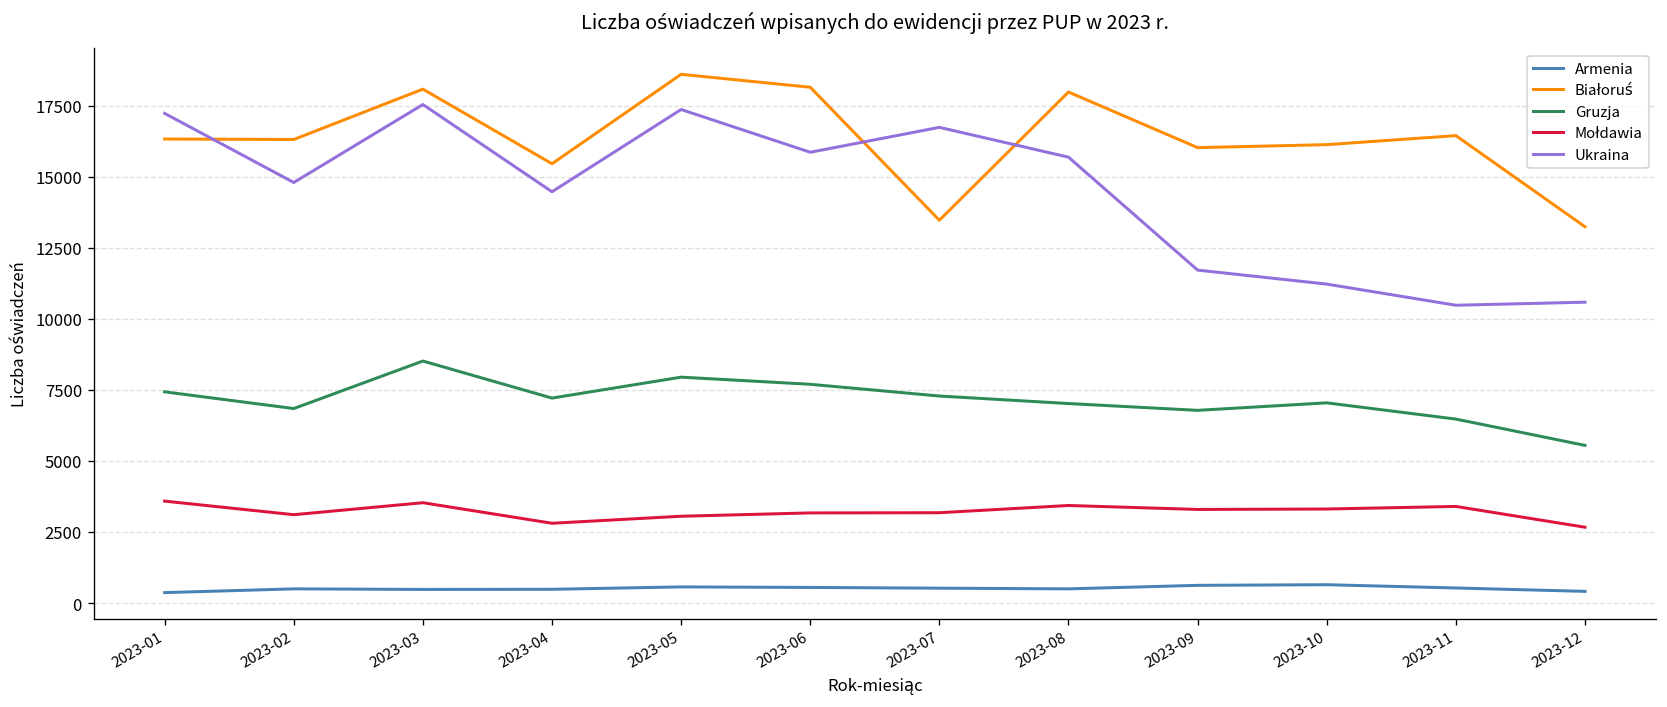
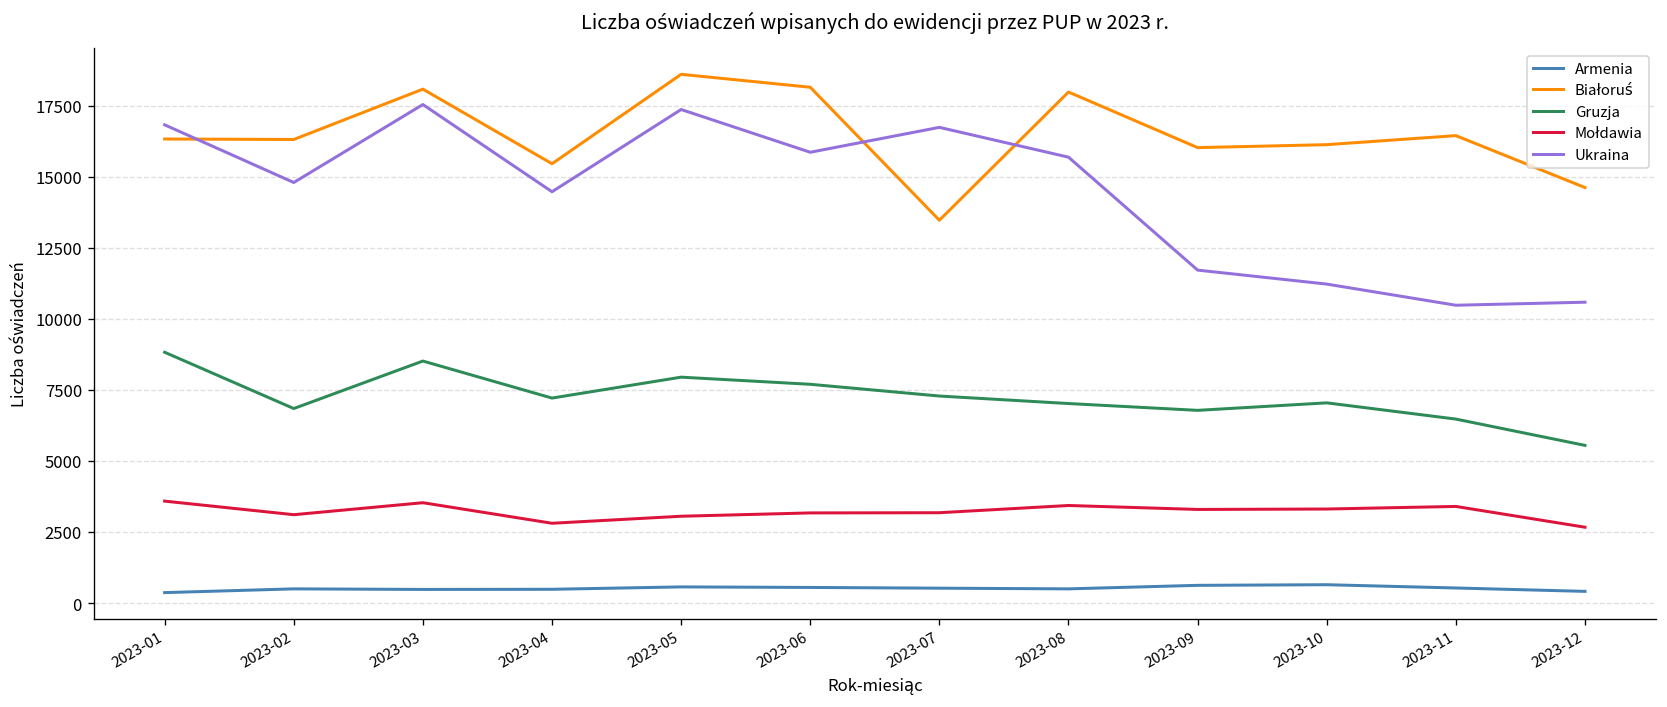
  {
    "Armenia": {
      "2023-01": 400,
      "2023-02": 500,
      "2023-03": 500,
      "2023-04": 500,
      "2023-05": 600,
      "2023-06": 500,
      "2023-07": 500,
      "2023-08": 500,
      "2023-09": 600,
      "2023-10": 600,
      "2023-11": 500,
      "2023-12": 400
    },
    "Białoruś": {
      "2023-01": 16300,
      "2023-02": 16300,
      "2023-03": 18100,
      "2023-04": 15500,
      "2023-05": 18600,
      "2023-06": 18100,
      "2023-07": 13500,
      "2023-08": 18000,
      "2023-09": 16000,
      "2023-10": 16100,
      "2023-11": 16400,
-     "2023-12": 13200
+     "2023-12": 14600
    },
    "Gruzja": {
-     "2023-01": 7400,
+     "2023-01": 8800,
      "2023-02": 6800,
      "2023-03": 8500,
      "2023-04": 7200,
      "2023-05": 7900,
      "2023-06": 7700,
      "2023-07": 7300,
      "2023-08": 7000,
      "2023-09": 6800,
      "2023-10": 7000,
      "2023-11": 6500,
      "2023-12": 5500
    },
    "Mołdawia": {
      "2023-01": 3600,
      "2023-02": 3100,
      "2023-03": 3500,
      "2023-04": 2800,
      "2023-05": 3100,
      "2023-06": 3200,
      "2023-07": 3200,
      "2023-08": 3400,
      "2023-09": 3300,
      "2023-10": 3300,
      "2023-11": 3400,
      "2023-12": 2700
    },
    "Ukraina": {
-     "2023-01": 17200,
+     "2023-01": 16800,
      "2023-02": 14800,
      "2023-03": 17500,
      "2023-04": 14500,
      "2023-05": 17400,
      "2023-06": 15900,
      "2023-07": 16700,
      "2023-08": 15700,
      "2023-09": 11700,
      "2023-10": 11200,
      "2023-11": 10500,
      "2023-12": 10600
    }
  }
